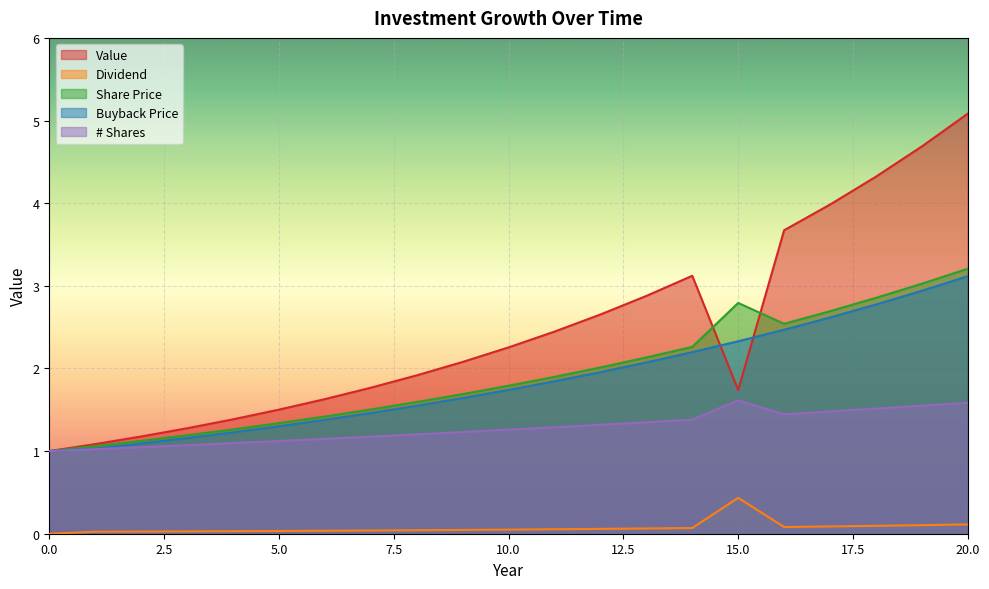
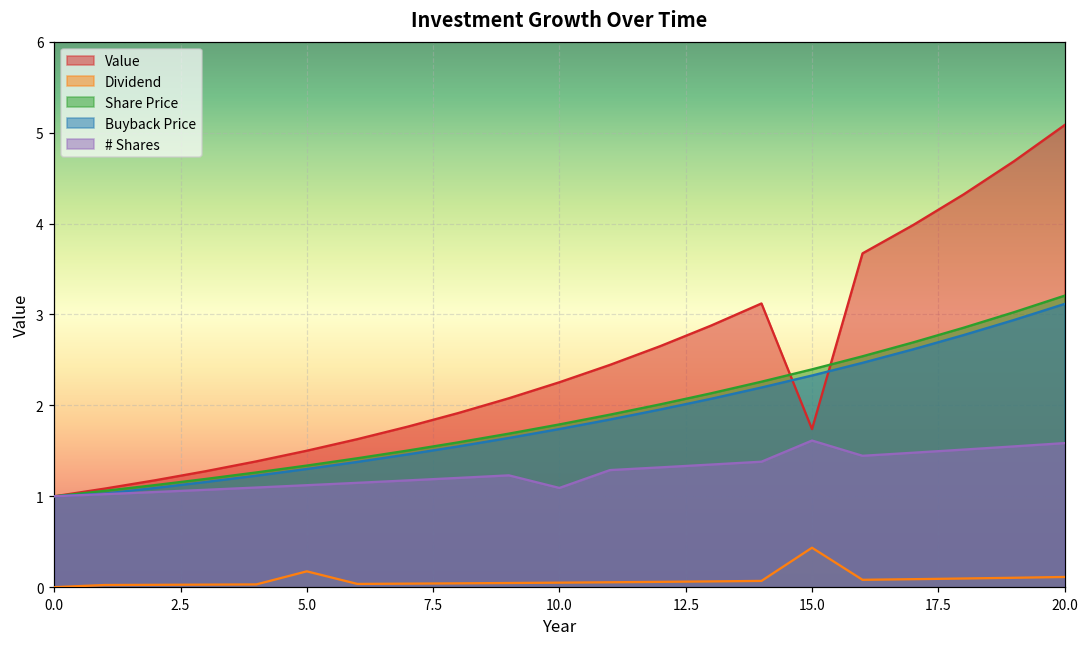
  {
    "Value": {
      "5.0": 1.5,
      "10.0": 2.3,
      "15.0": 1.7,
      "20.0": 5.1
    },
    "Dividend": {
      "0.0": 0.0,
-     "5.0": 0.0,
+     "5.0": 0.2,
      "10.0": 0.0,
      "15.0": 0.4,
      "20.0": 0.1
    },
    "Share Price": {
      "5.0": 1.3,
      "10.0": 1.8,
-     "15.0": 2.8,
+     "15.0": 2.4,
      "20.0": 3.2
    },
    "Buyback Price": {
      "5.0": 1.3,
      "10.0": 1.7,
      "15.0": 2.3,
      "20.0": 3.1
    },
    "# Shares": {
      "5.0": 1.1,
-     "10.0": 1.3,
+     "10.0": 1.1,
      "15.0": 1.6,
      "20.0": 1.6
    }
  }
